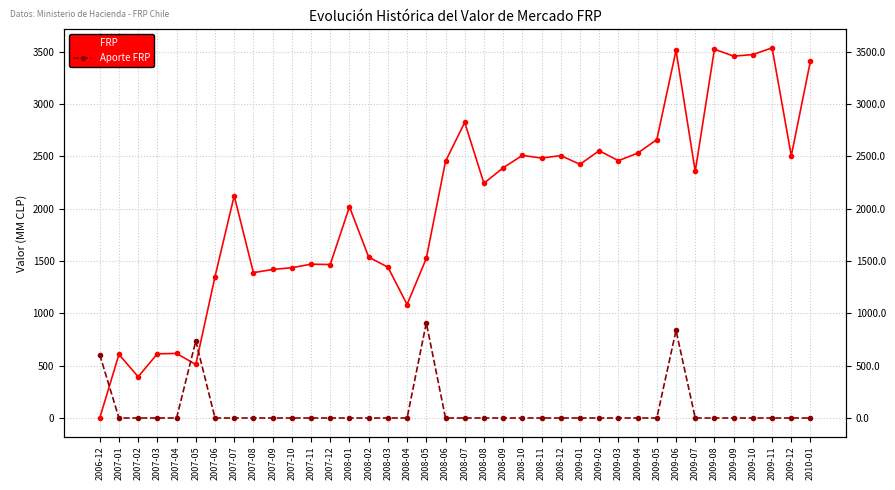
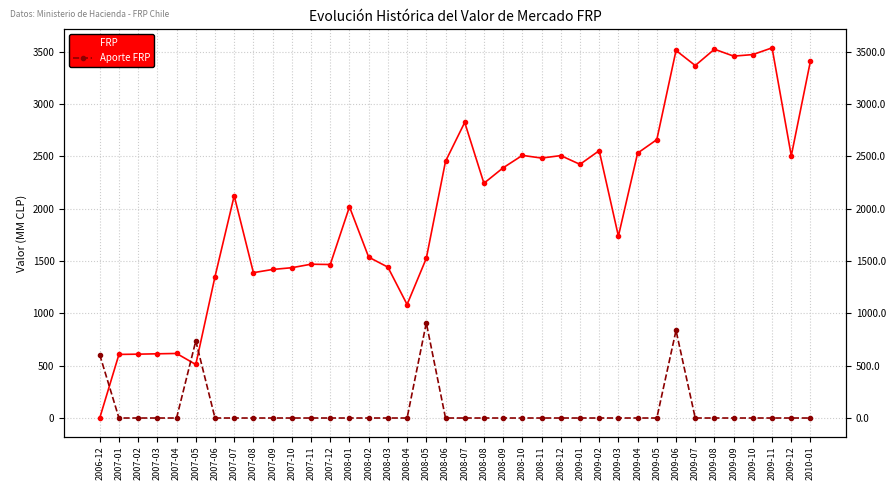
  {
    "FRP": {
      "2006-12": 0,
      "2007-01": 610,
-     "2007-02": 390,
+     "2007-02": 610,
      "2007-03": 610,
      "2007-04": 620,
      "2007-05": 510,
      "2007-06": 1350,
      "2007-07": 2120,
      "2007-08": 1390,
      "2007-09": 1420,
      "2007-10": 1440,
      "2007-11": 1470,
      "2007-12": 1470,
      "2008-01": 2020,
      "2008-02": 1540,
      "2008-03": 1440,
      "2008-04": 1080,
      "2008-05": 1530,
      "2008-06": 2450,
      "2008-07": 2820,
      "2008-08": 2240,
      "2008-09": 2390,
      "2008-10": 2510,
      "2008-11": 2480,
      "2008-12": 2510,
      "2009-01": 2420,
      "2009-02": 2550,
-     "2009-03": 2460,
+     "2009-03": 1740,
      "2009-04": 2530,
      "2009-05": 2660,
      "2009-06": 3510,
-     "2009-07": 2360,
+     "2009-07": 3370,
      "2009-08": 3520,
      "2009-09": 3460,
      "2009-10": 3470,
      "2009-11": 3540,
      "2009-12": 2500,
      "2010-01": 3410
    },
    "Aporte FRP": {
      "2006-12": 600,
      "2007-01": 0,
      "2007-02": 0,
      "2007-03": 0,
      "2007-04": 0,
      "2007-05": 740,
      "2007-06": 0,
      "2007-07": 0,
      "2007-08": 0,
      "2007-09": 0,
      "2007-10": 0,
      "2007-11": 0,
      "2007-12": 0,
      "2008-01": 0,
      "2008-02": 0,
      "2008-03": 0,
      "2008-04": 0,
      "2008-05": 910,
      "2008-06": 0,
      "2008-07": 0,
      "2008-08": 0,
      "2008-09": 0,
      "2008-10": 0,
      "2008-11": 0,
      "2008-12": 0,
      "2009-01": 0,
      "2009-02": 0,
      "2009-03": 0,
      "2009-04": 0,
      "2009-05": 0,
      "2009-06": 840,
      "2009-07": 0,
      "2009-08": 0,
      "2009-09": 0,
      "2009-10": 0,
      "2009-11": 0,
      "2009-12": 0,
      "2010-01": 0
    }
  }
